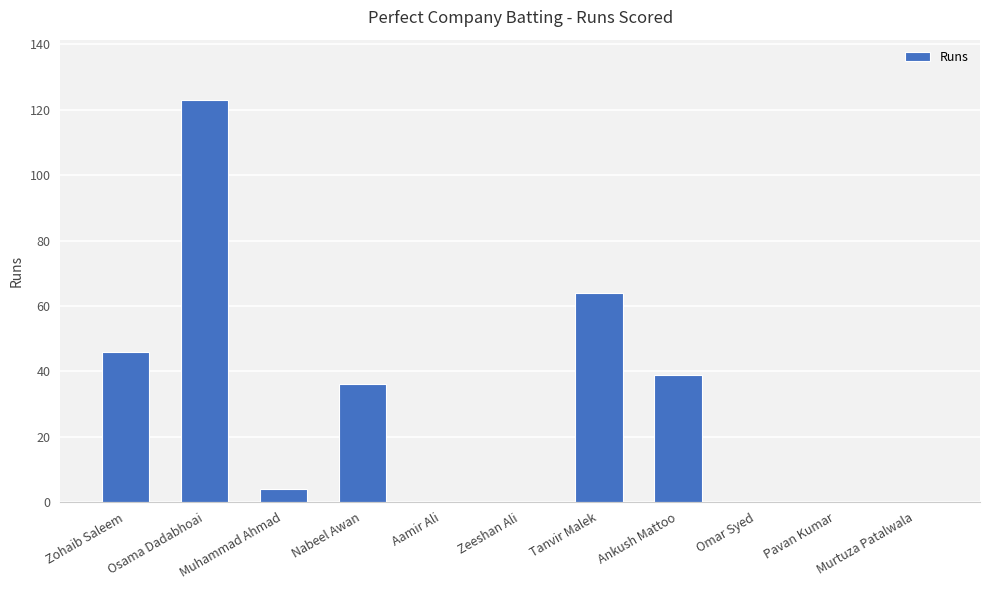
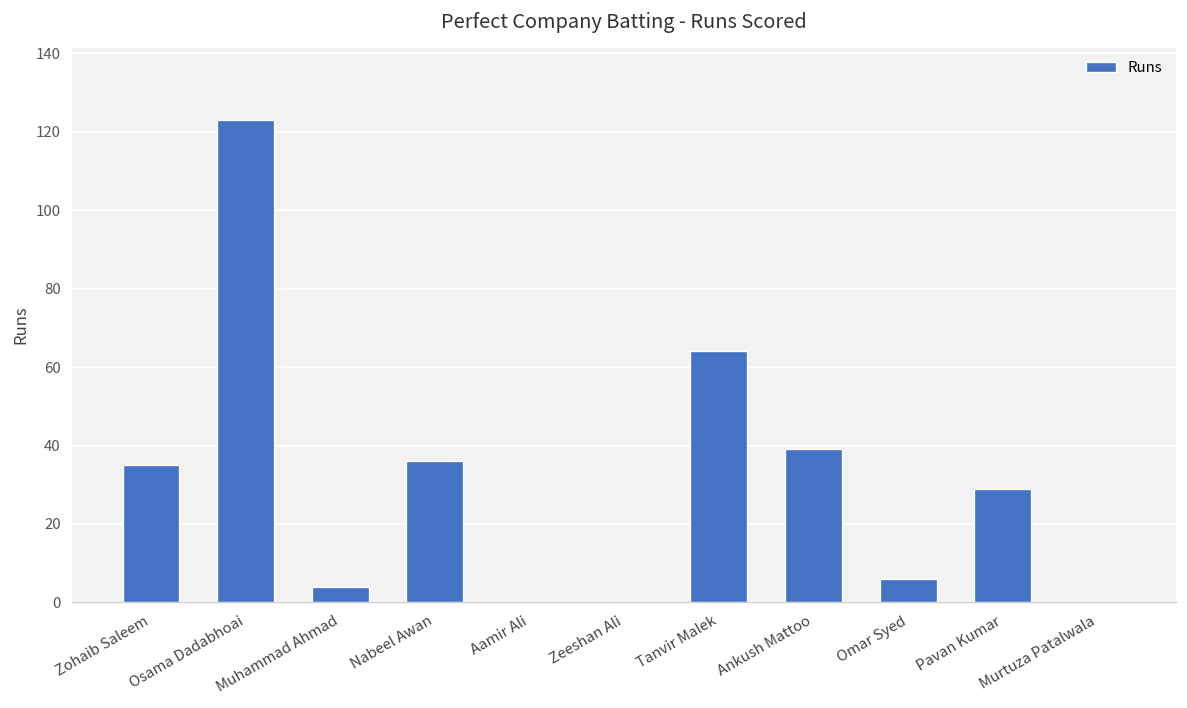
  {
-   "Zohaib Saleem": 46,
+   "Zohaib Saleem": 35,
    "Osama Dadabhoai": 123,
    "Muhammad Ahmad": 4,
    "Nabeel Awan": 36,
    "Aamir Ali": 0,
    "Zeeshan Ali": 0,
    "Tanvir Malek": 64,
    "Ankush Mattoo": 39,
-   "Omar Syed": 0,
-   "Pavan Kumar": 0,
+   "Omar Syed": 6,
+   "Pavan Kumar": 29,
    "Murtuza Patalwala": 0
  }
